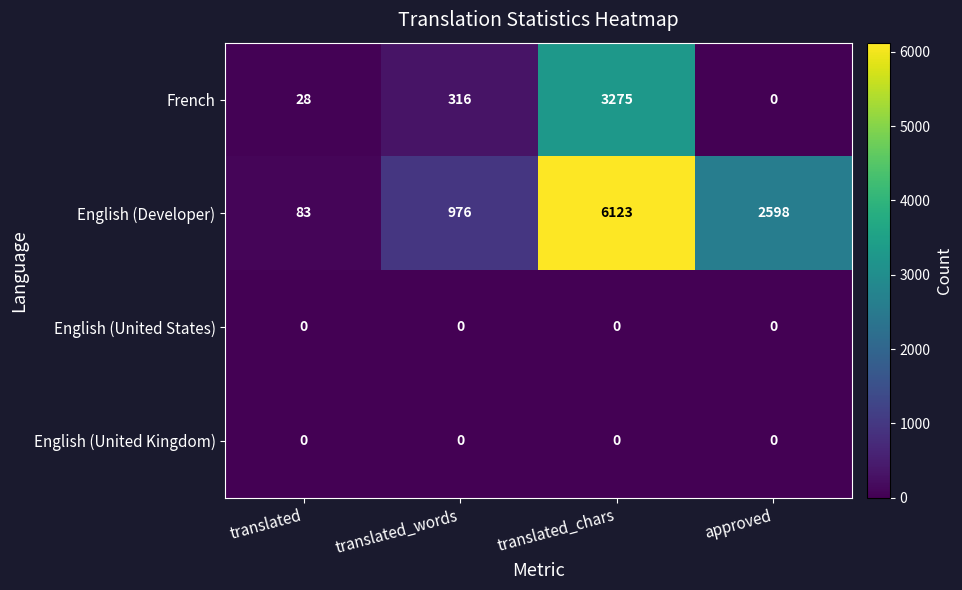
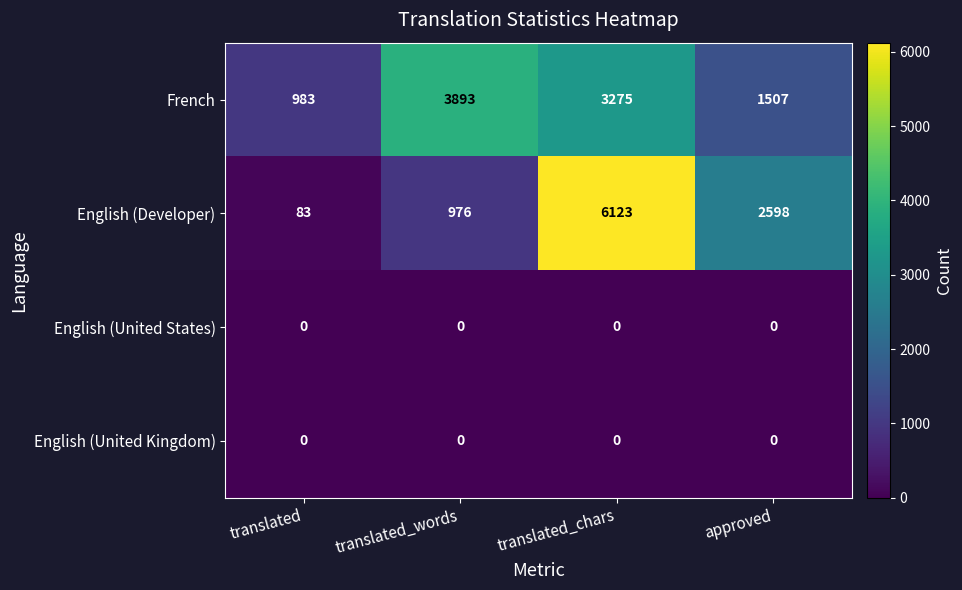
  {
    "French": {
-     "translated": 28,
-     "translated_words": 316,
+     "translated": 983,
+     "translated_words": 3893,
      "translated_chars": 3275,
-     "approved": 0
+     "approved": 1507
    },
    "English (Developer)": {
      "translated": 83,
      "translated_words": 976,
      "translated_chars": 6123,
      "approved": 2598
    },
    "English (United States)": {
      "translated": 0,
      "translated_words": 0,
      "translated_chars": 0,
      "approved": 0
    },
    "English (United Kingdom)": {
      "translated": 0,
      "translated_words": 0,
      "translated_chars": 0,
      "approved": 0
    }
  }
